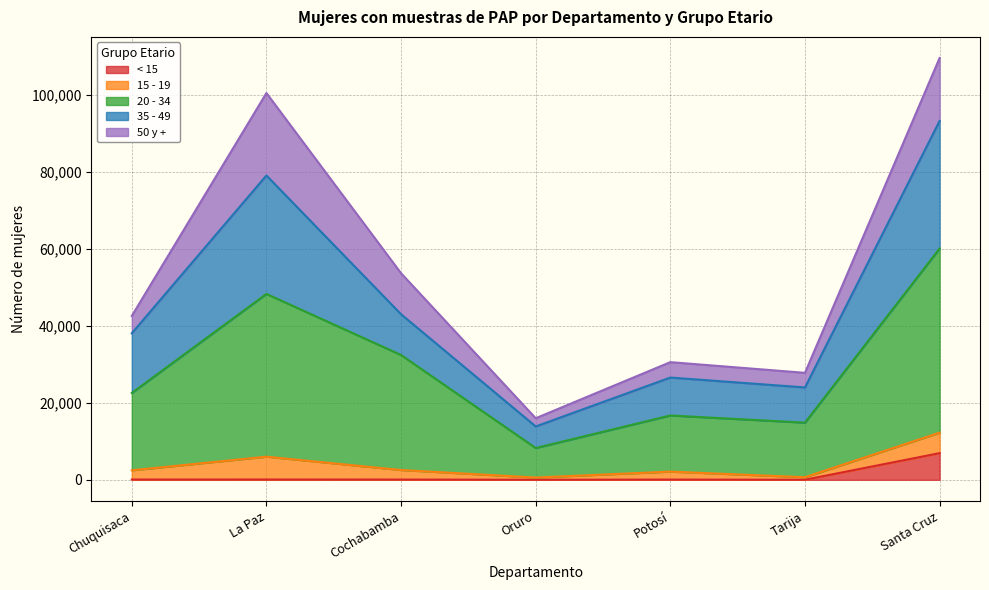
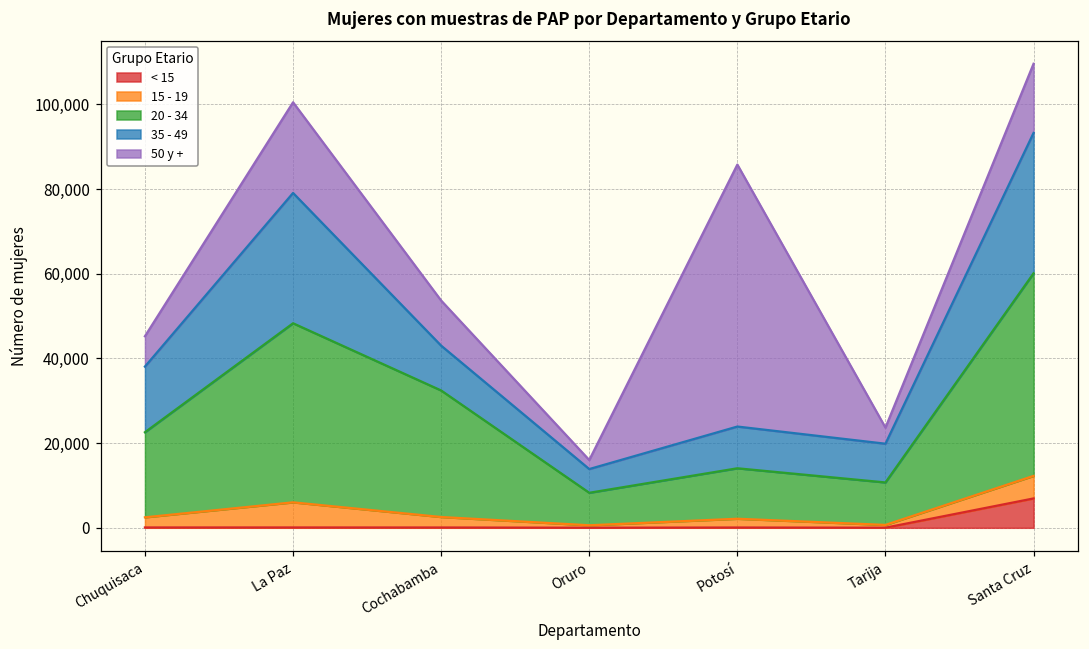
  {
    "< 15": {
      "Chuquisaca": "0",
      "La Paz": "0",
      "Cochabamba": "0",
      "Potosí": "0",
      "Santa Cruz": "7,000"
    },
    "15 - 19": {
      "Chuquisaca": "2,000",
      "La Paz": "6,000",
      "Cochabamba": "2,000",
      "Potosí": "2,000",
      "Santa Cruz": "5,000"
    },
    "20 - 34": {
      "Chuquisaca": "20,000",
      "La Paz": "42,000",
      "Cochabamba": "30,000",
      "Oruro": "8,000",
-     "Potosí": "15,000",
-     "Tarija": "14,000",
+     "Potosí": "12,000",
+     "Tarija": "10,000",
      "Santa Cruz": "48,000"
    },
    "35 - 49": {
      "Chuquisaca": "16,000",
      "La Paz": "31,000",
      "Cochabamba": "11,000",
      "Oruro": "6,000",
      "Potosí": "10,000",
      "Tarija": "9,000",
      "Santa Cruz": "33,000"
    },
    "50 y +": {
-     "Chuquisaca": "5,000",
+     "Chuquisaca": "7,000",
      "La Paz": "21,000",
      "Cochabamba": "11,000",
      "Oruro": "2,000",
-     "Potosí": "4,000",
+     "Potosí": "62,000",
      "Tarija": "4,000",
      "Santa Cruz": "16,000"
    }
  }
